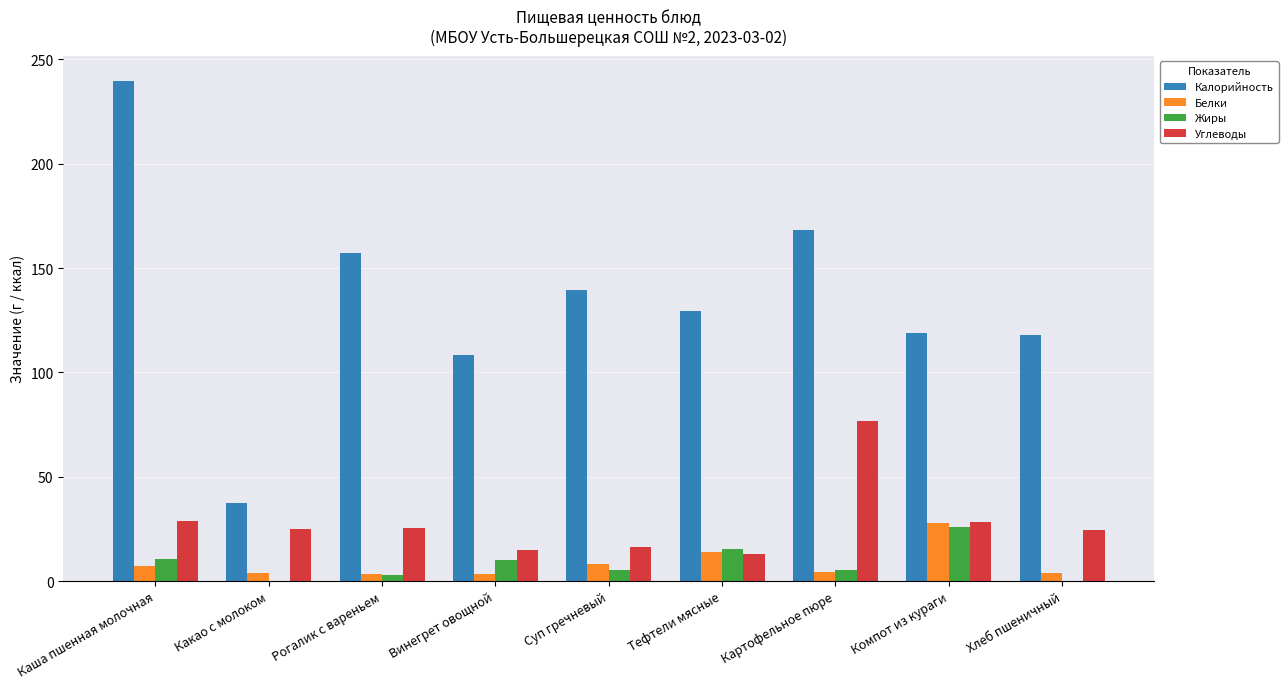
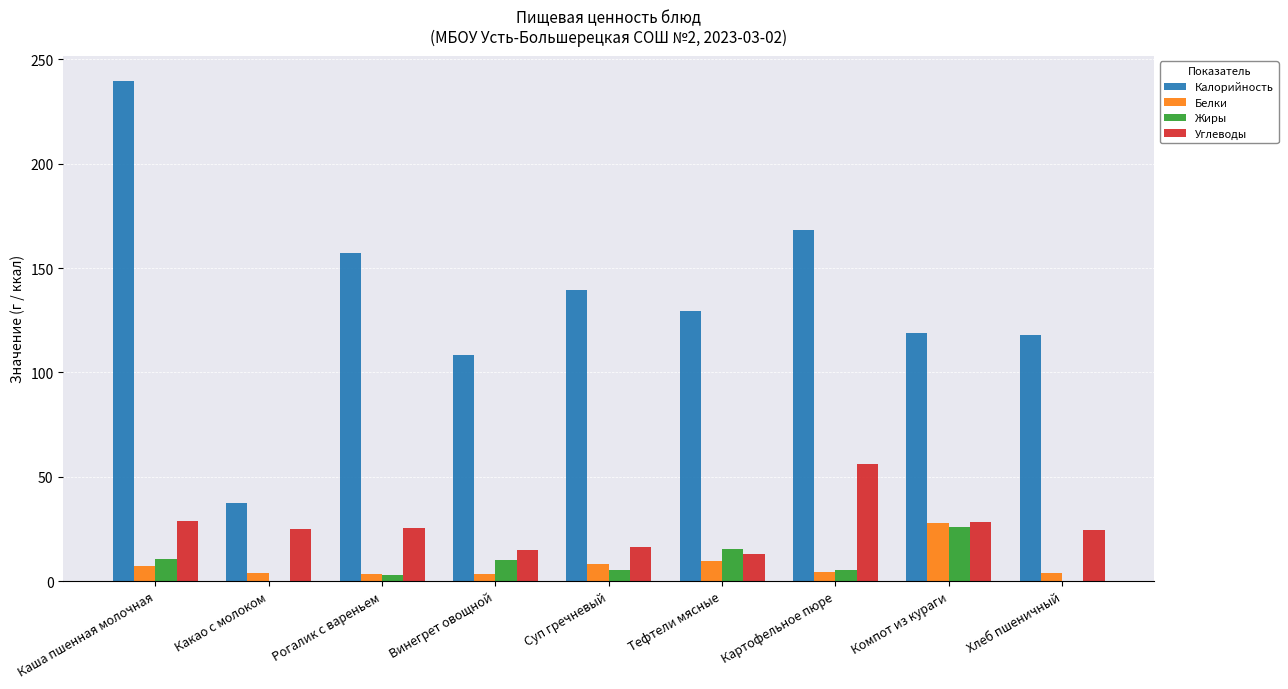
  {
    "Калорийность": {
      "Каша пшенная молочная": 240,
      "Какао с молоком": 38,
      "Рогалик с вареньем": 157,
      "Винегрет овощной": 108,
      "Суп гречневый": 140,
      "Тефтели мясные": 129,
      "Картофельное пюре": 168,
      "Компот из кураги": 119,
      "Хлеб пшеничный": 118
    },
    "Белки": {
      "Каша пшенная молочная": 7,
      "Какао с молоком": 4,
      "Рогалик с вареньем": 4,
      "Винегрет овощной": 3,
      "Суп гречневый": 8,
-     "Тефтели мясные": 14,
+     "Тефтели мясные": 9,
      "Картофельное пюре": 4,
      "Компот из кураги": 28,
      "Хлеб пшеничный": 4
    },
    "Жиры": {
      "Каша пшенная молочная": 11,
      "Рогалик с вареньем": 3,
      "Винегрет овощной": 10,
      "Суп гречневый": 5,
      "Тефтели мясные": 16,
      "Картофельное пюре": 5,
      "Компот из кураги": 26
    },
    "Углеводы": {
      "Каша пшенная молочная": 29,
      "Какао с молоком": 25,
      "Рогалик с вареньем": 26,
      "Винегрет овощной": 15,
      "Суп гречневый": 16,
      "Тефтели мясные": 13,
-     "Картофельное пюре": 77,
+     "Картофельное пюре": 56,
      "Компот из кураги": 28,
      "Хлеб пшеничный": 25
    }
  }
